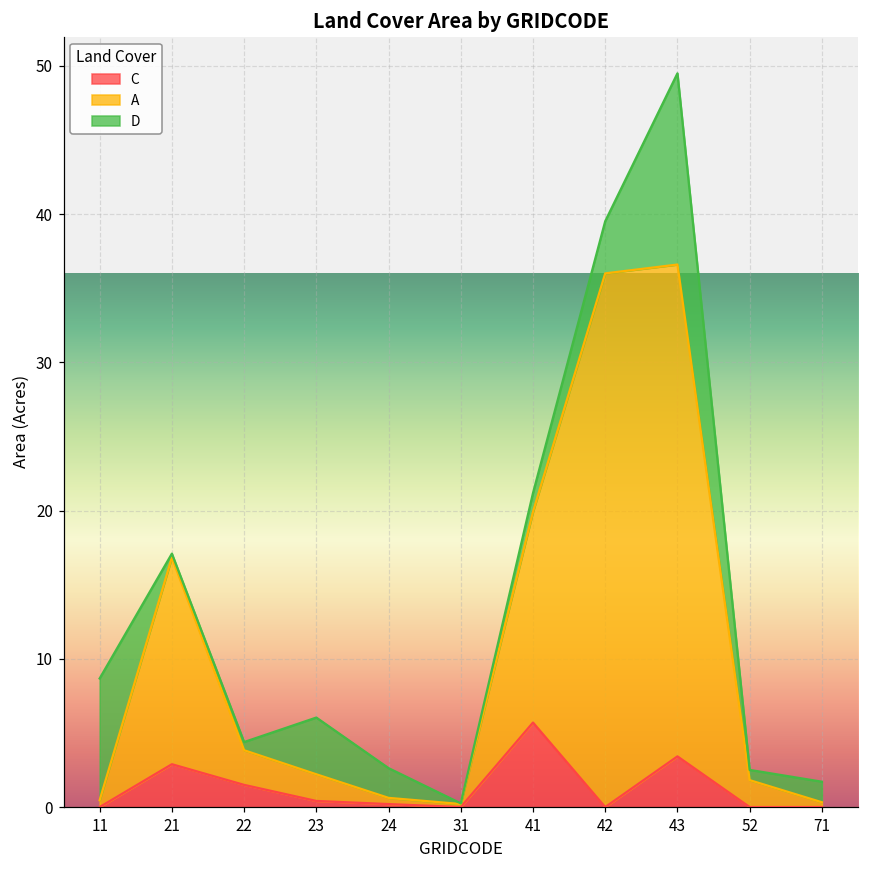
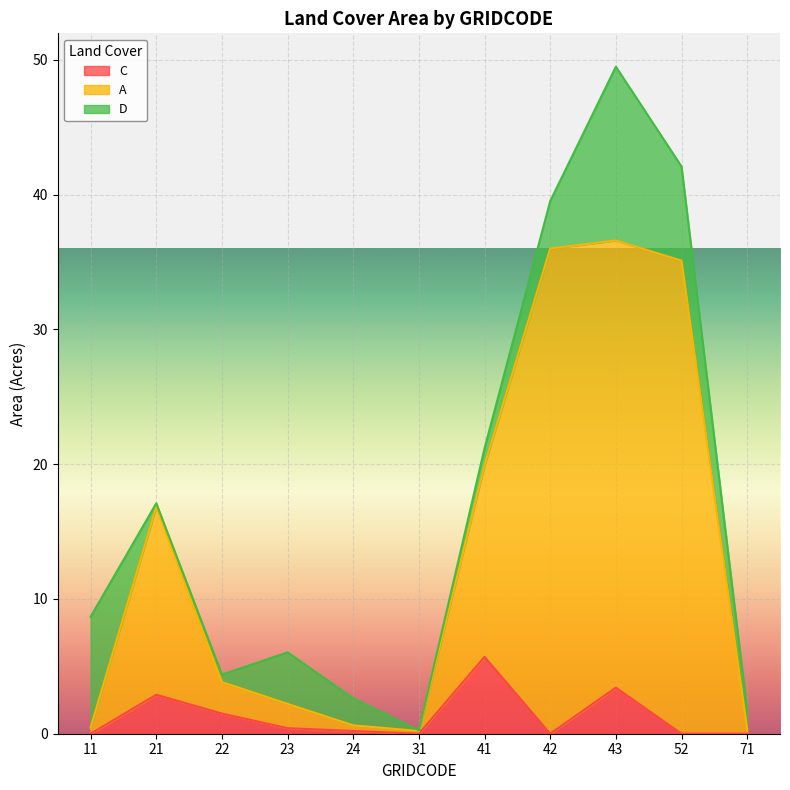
  {
    "C": {
      "11": 0.0,
      "21": 2.9,
      "22": 1.5,
      "23": 0.4,
      "24": 0.2,
      "31": 0.0,
      "41": 5.7,
      "42": 0.0,
      "43": 3.4,
      "52": 0.0,
      "71": 0.0
    },
    "A": {
      "11": 0.5,
      "21": 13.9,
      "22": 2.3,
      "23": 1.8,
      "24": 0.4,
      "41": 14.2,
      "42": 36.0,
      "43": 33.2,
-     "52": 1.8,
+     "52": 35.1,
      "71": 0.3
    },
    "D": {
      "11": 8.2,
      "21": 0.3,
      "22": 0.6,
      "23": 3.8,
      "24": 2.0,
      "41": 1.3,
      "42": 3.5,
      "43": 12.9,
-     "52": 0.7,
+     "52": 7.0,
      "71": 1.4
    }
  }
